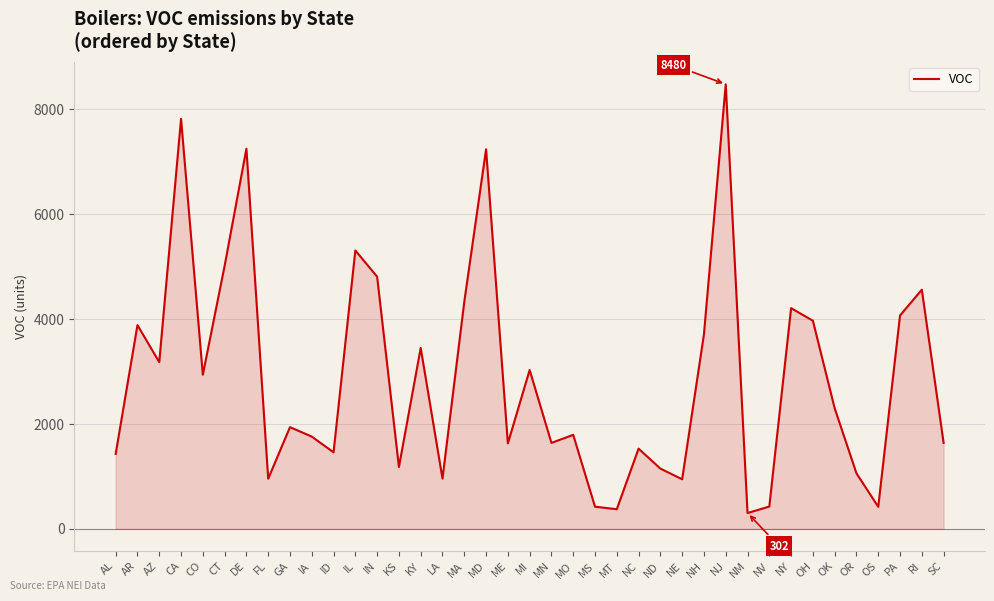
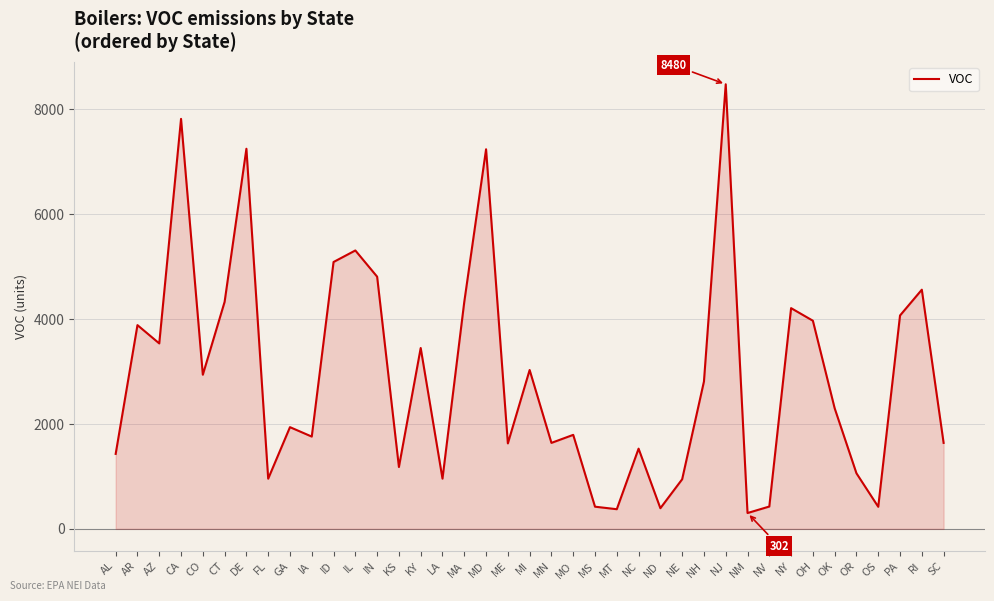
  {
    "AL": 1400,
    "AR": 3900,
-   "AZ": 3200,
+   "AZ": 3500,
    "CA": 7800,
    "CO": 2900,
-   "CT": 5000,
+   "CT": 4300,
    "DE": 7300,
    "FL": 1000,
    "GA": 1900,
    "IA": 1800,
-   "ID": 1500,
+   "ID": 5100,
    "IL": 5300,
    "IN": 4800,
    "KS": 1200,
    "KY": 3500,
    "LA": 1000,
    "MA": 4300,
    "MD": 7200,
    "ME": 1600,
    "MI": 3000,
    "MN": 1600,
    "MO": 1800,
    "MS": 400,
    "MT": 400,
    "NC": 1500,
-   "ND": 1200,
+   "ND": 400,
    "NE": 900,
-   "NH": 3700,
+   "NH": 2800,
    "NJ": 8500,
    "NV": 400,
    "NY": 4200,
    "OH": 4000,
    "OK": 2300,
    "OR": 1100,
    "OS": 400,
    "PA": 4100,
    "RI": 4600,
    "SC": 1600
  }
